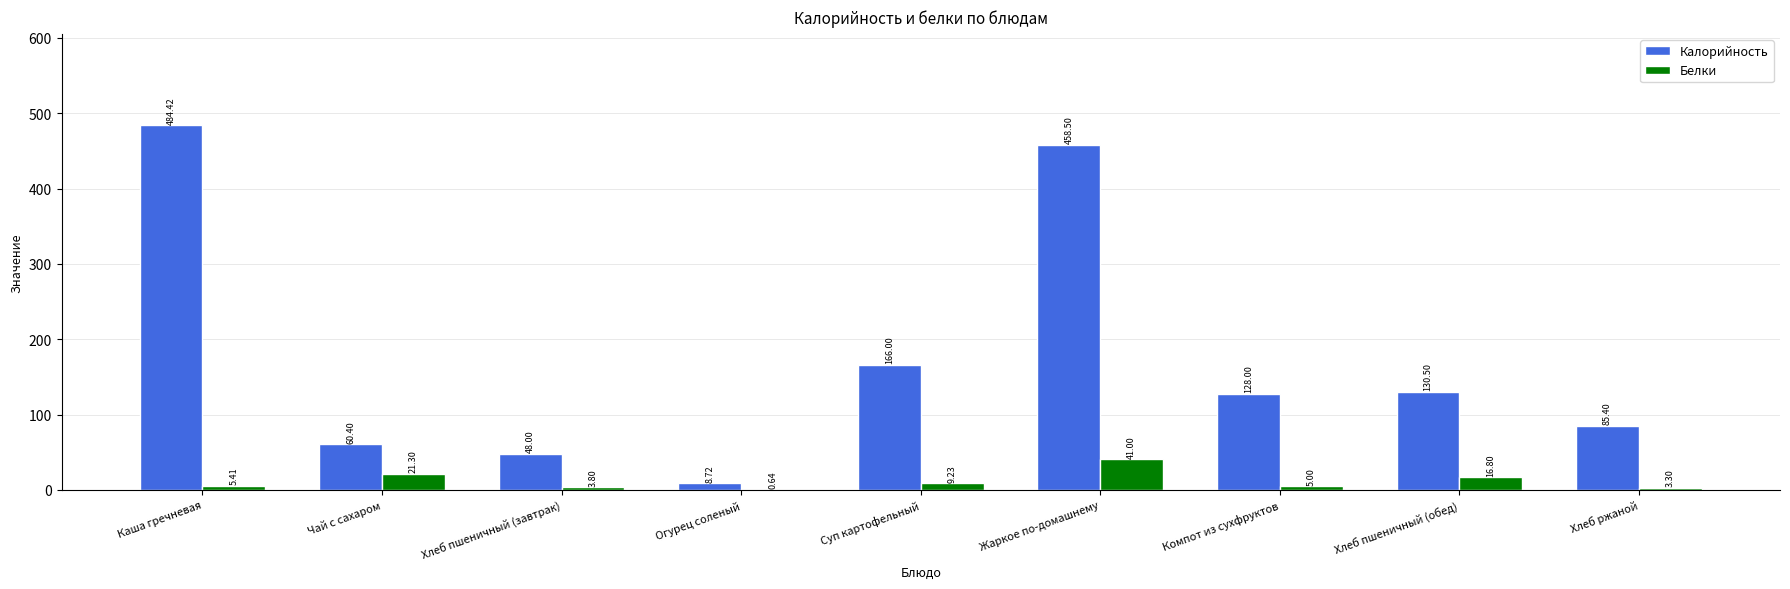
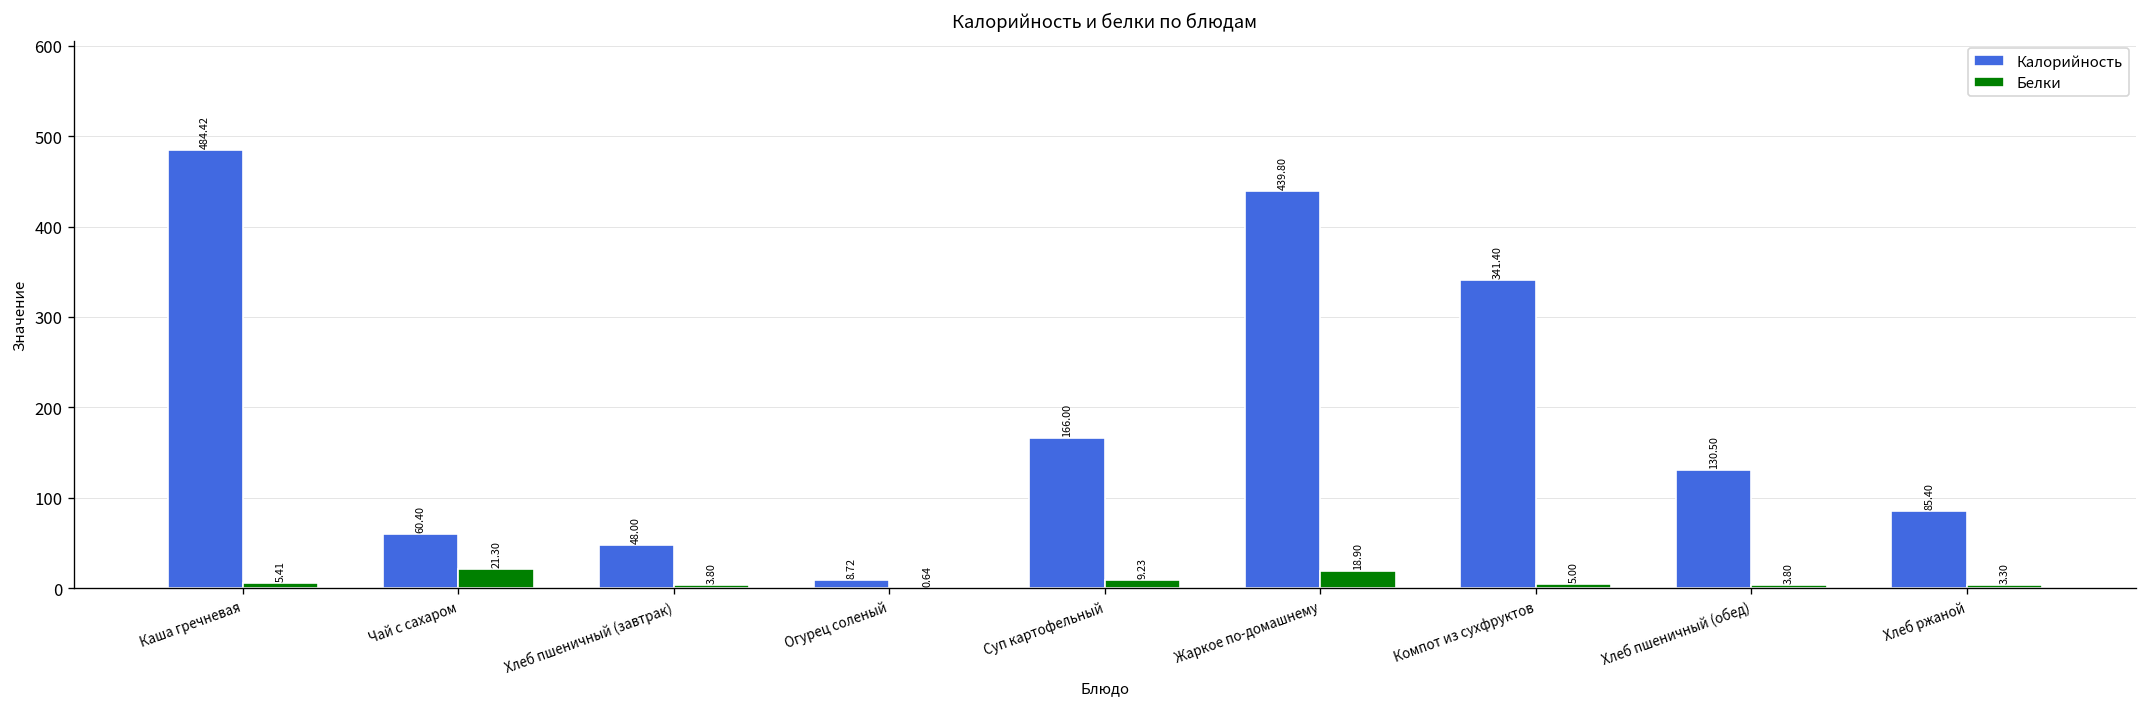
  {
    "Калорийность": {
      "Каша гречневая": 484.42,
      "Чай с сахаром": 60.40,
      "Хлеб пшеничный (завтрак)": 48.00,
      "Огурец соленый": 8.72,
      "Суп картофельный": 166.00,
-     "Жаркое по-домашнему": 458.50,
-     "Компот из сухфруктов": 128.00,
+     "Жаркое по-домашнему": 439.80,
+     "Компот из сухфруктов": 341.40,
      "Хлеб пшеничный (обед)": 130.50,
      "Хлеб ржаной": 85.40
    },
    "Белки": {
      "Каша гречневая": 5.41,
      "Чай с сахаром": 21.30,
      "Хлеб пшеничный (завтрак)": 3.80,
      "Огурец соленый": 0.64,
      "Суп картофельный": 9.23,
-     "Жаркое по-домашнему": 41.00,
+     "Жаркое по-домашнему": 18.90,
      "Компот из сухфруктов": 5.00,
-     "Хлеб пшеничный (обед)": 16.80,
+     "Хлеб пшеничный (обед)": 3.80,
      "Хлеб ржаной": 3.30
    }
  }
